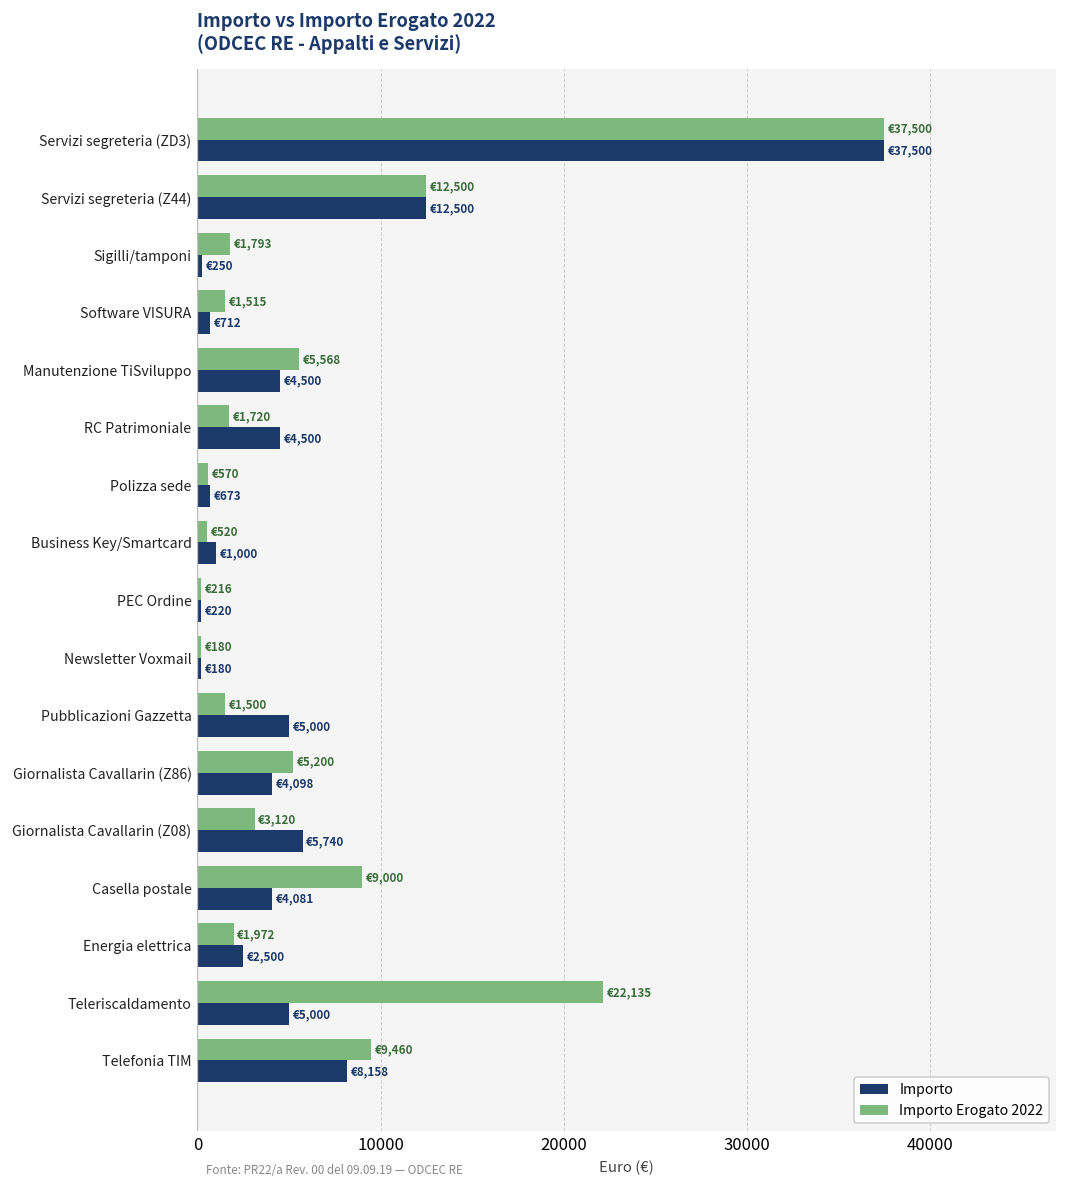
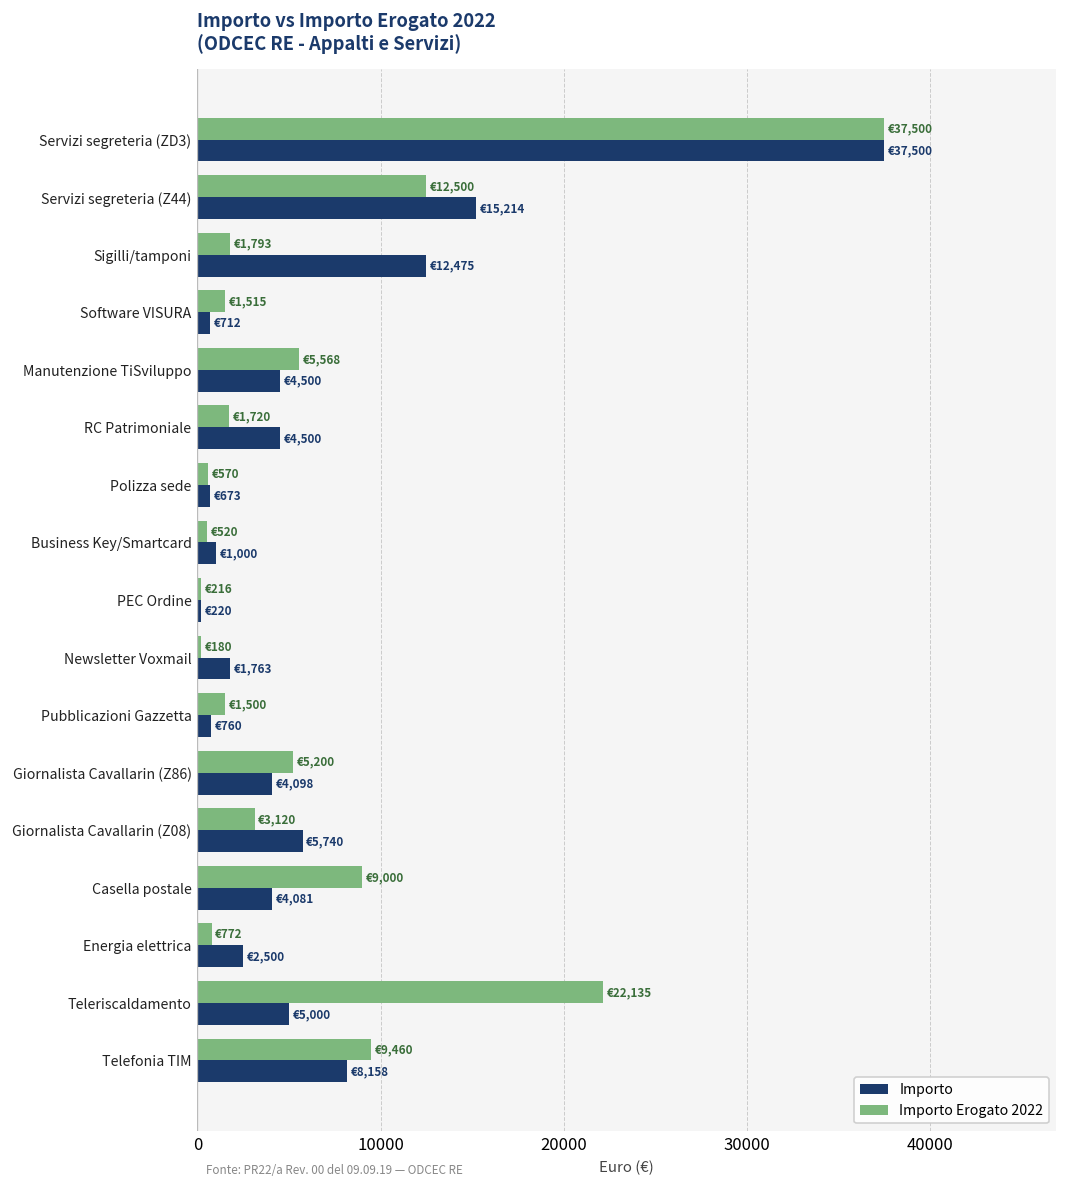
  {
    "Importo": {
      "Servizi segreteria (ZD3)": "€37,500",
-     "Servizi segreteria (Z44)": "€12,500",
-     "Sigilli/tamponi": "€250",
+     "Servizi segreteria (Z44)": "€15,214",
+     "Sigilli/tamponi": "€12,475",
      "Software VISURA": "€712",
      "Manutenzione TiSviluppo": "€4,500",
      "RC Patrimoniale": "€4,500",
      "Polizza sede": "€673",
      "Business Key/Smartcard": "€1,000",
      "PEC Ordine": "€220",
-     "Newsletter Voxmail": "€180",
-     "Pubblicazioni Gazzetta": "€5,000",
+     "Newsletter Voxmail": "€1,763",
+     "Pubblicazioni Gazzetta": "€760",
      "Giornalista Cavallarin (Z86)": "€4,098",
      "Giornalista Cavallarin (Z08)": "€5,740",
      "Casella postale": "€4,081",
      "Energia elettrica": "€2,500",
      "Teleriscaldamento": "€5,000",
      "Telefonia TIM": "€8,158"
    },
    "Importo Erogato 2022": {
      "Servizi segreteria (ZD3)": "€37,500",
      "Servizi segreteria (Z44)": "€12,500",
      "Sigilli/tamponi": "€1,793",
      "Software VISURA": "€1,515",
      "Manutenzione TiSviluppo": "€5,568",
      "RC Patrimoniale": "€1,720",
      "Polizza sede": "€570",
      "Business Key/Smartcard": "€520",
      "PEC Ordine": "€216",
      "Newsletter Voxmail": "€180",
      "Pubblicazioni Gazzetta": "€1,500",
      "Giornalista Cavallarin (Z86)": "€5,200",
      "Giornalista Cavallarin (Z08)": "€3,120",
      "Casella postale": "€9,000",
-     "Energia elettrica": "€1,972",
+     "Energia elettrica": "€772",
      "Teleriscaldamento": "€22,135",
      "Telefonia TIM": "€9,460"
    }
  }
